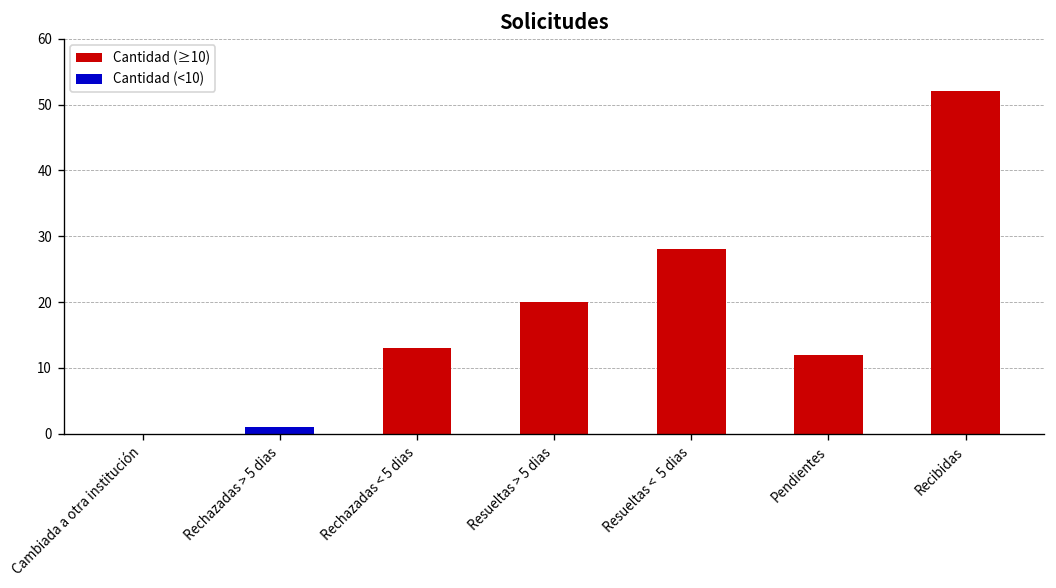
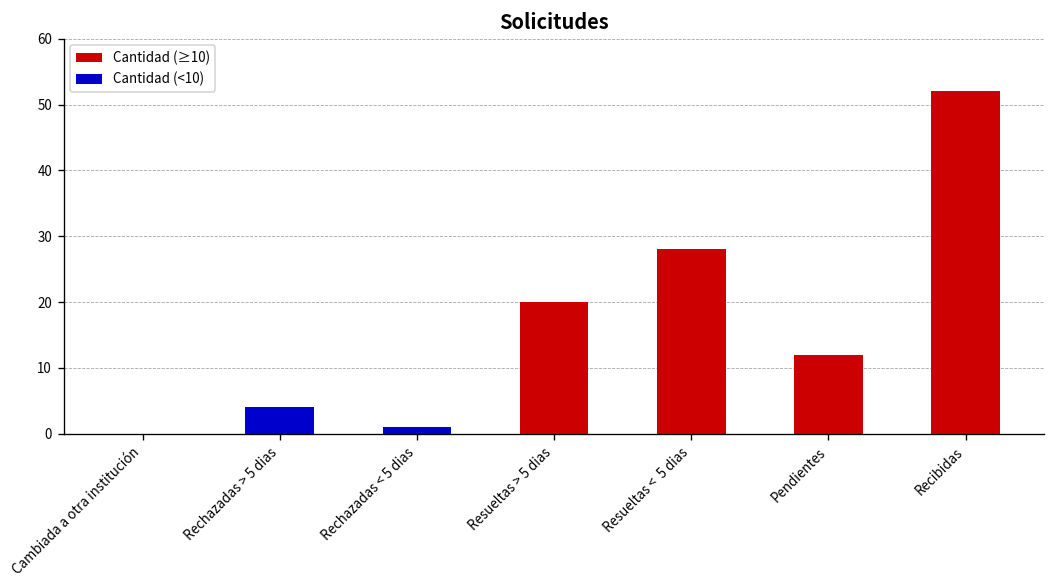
  {
    "Cambiada a otra institución": 0,
-   "Rechazadas > 5 dias": 1,
-   "Rechazadas < 5 dias": 13,
+   "Rechazadas > 5 dias": 4,
+   "Rechazadas < 5 dias": 1,
    "Resueltas > 5 dias": 20,
    "Resueltas < 5 dias": 28,
    "Pendientes": 12,
    "Recibidas": 52
  }
